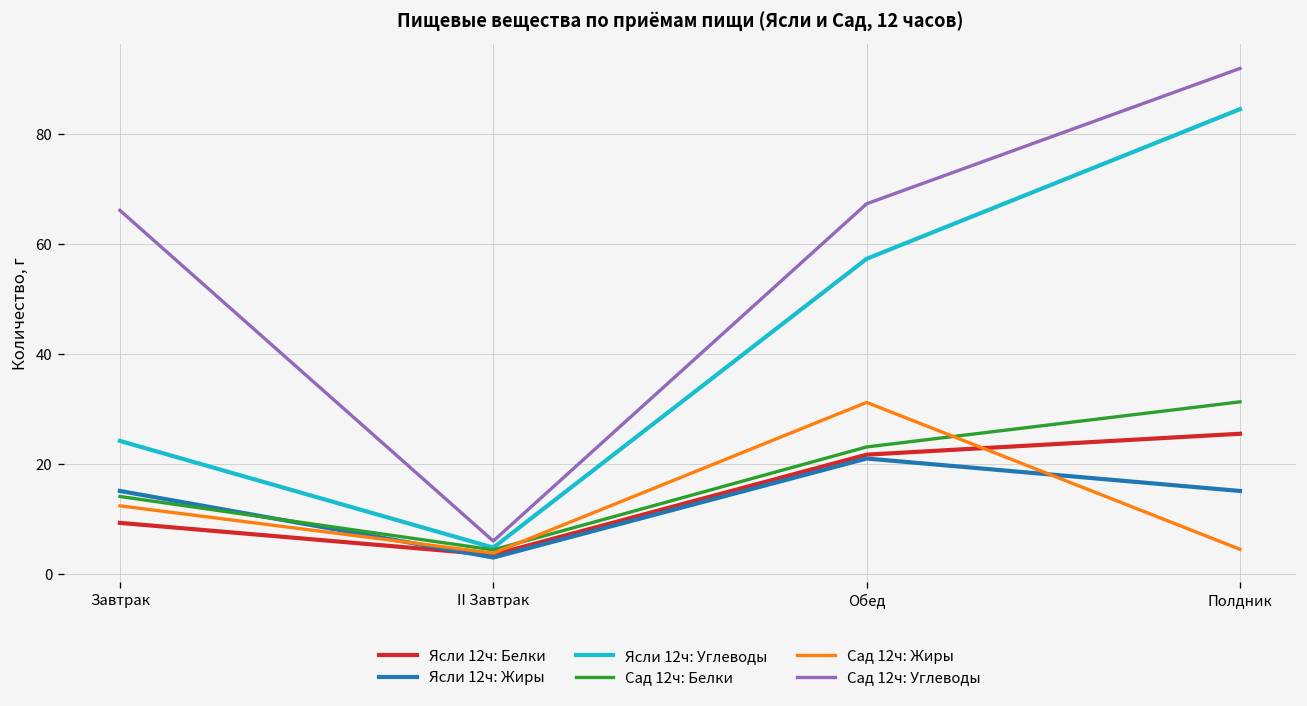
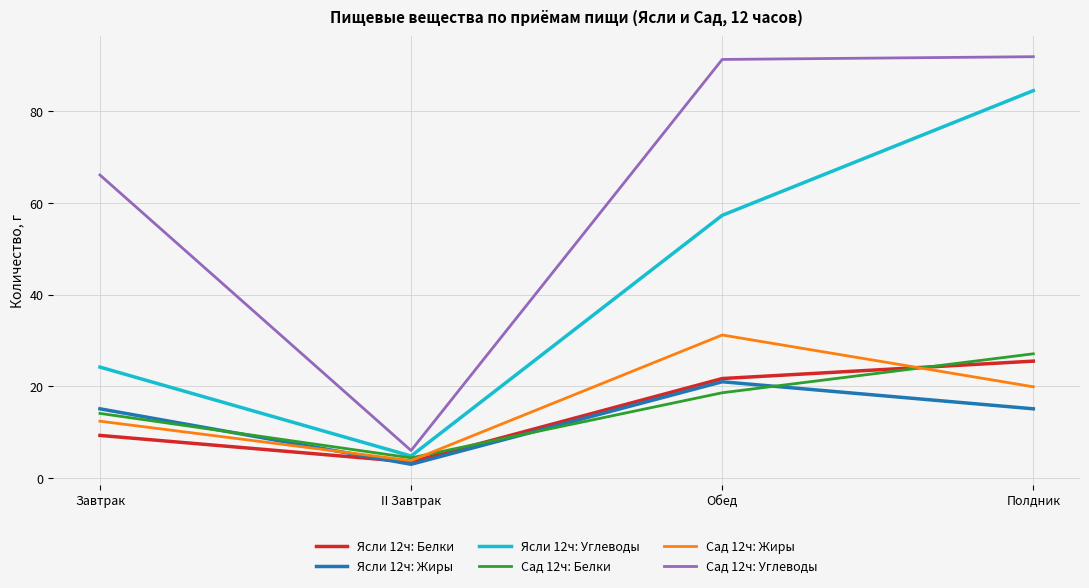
  {
    "Ясли 12ч: Белки": {
      "Завтрак": 9,
      "Обед": 22,
      "Полдник": 26
    },
    "Ясли 12ч: Жиры": {
      "Завтрак": 15,
      "Обед": 21,
      "Полдник": 15
    },
    "Ясли 12ч: Углеводы": {
      "Завтрак": 24,
      "Обед": 57,
      "Полдник": 85
    },
    "Сад 12ч: Белки": {
      "Завтрак": 14,
-     "Обед": 23,
-     "Полдник": 31
+     "Обед": 19,
+     "Полдник": 27
    },
    "Сад 12ч: Жиры": {
      "Завтрак": 12,
      "Обед": 31,
-     "Полдник": 5
+     "Полдник": 20
    },
    "Сад 12ч: Углеводы": {
      "Завтрак": 66,
      "II Завтрак": 6,
-     "Обед": 67,
+     "Обед": 91,
      "Полдник": 92
    }
  }
